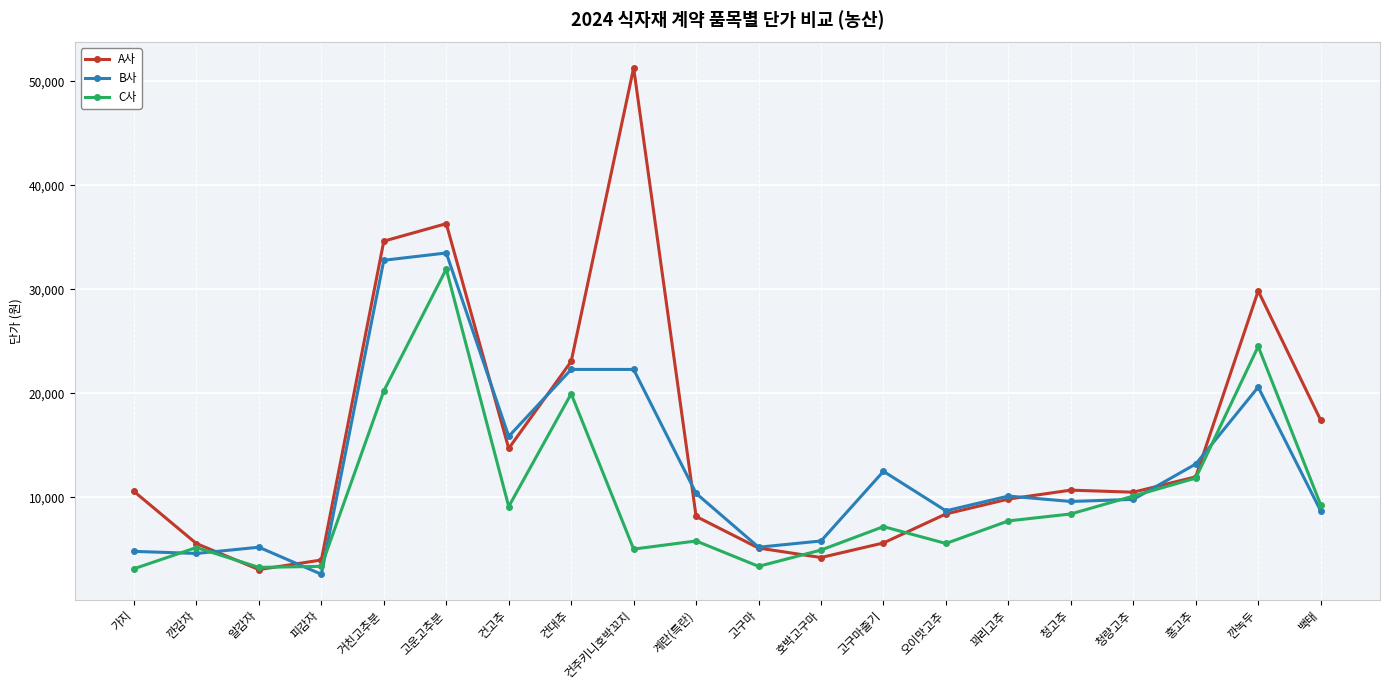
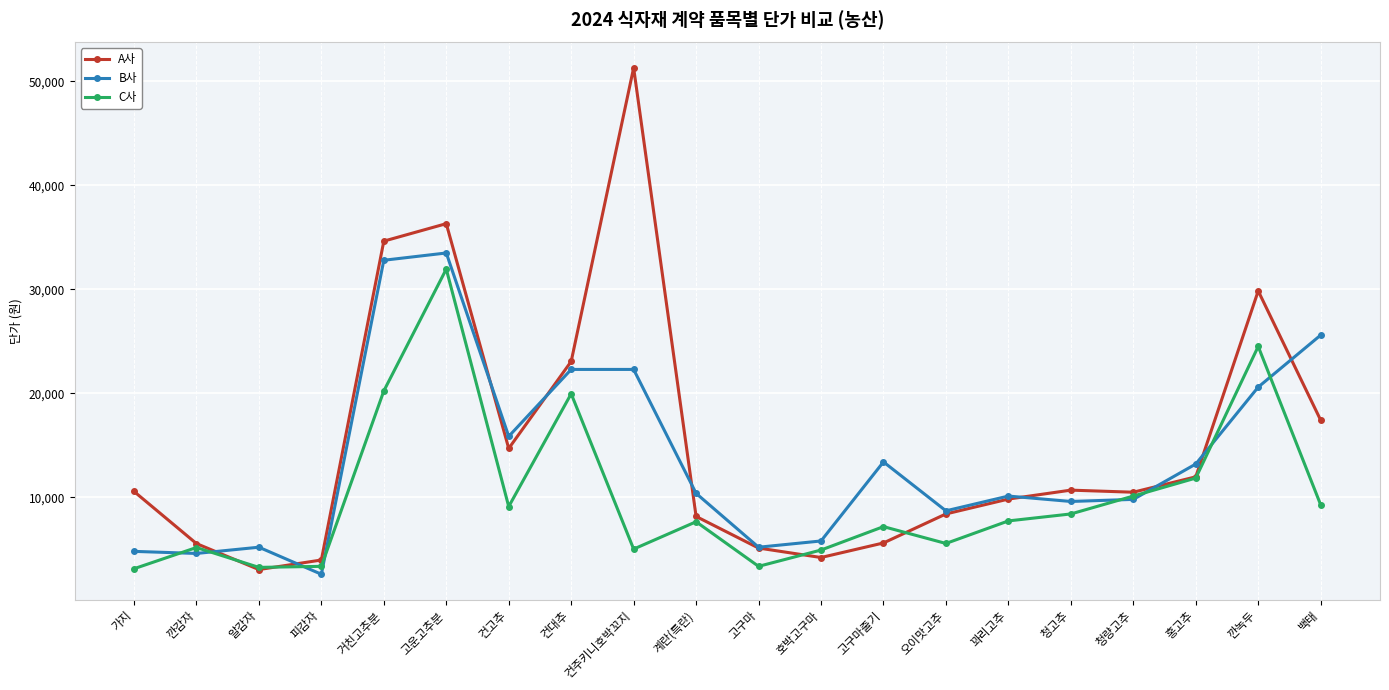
  {
    "A사": {
      "가지": "10,600",
      "깐감자": "5,600",
      "피감자": "4,000",
      "거친고추분": "34,600",
      "고운고추분": "36,300",
      "건고추": "14,700",
      "건대추": "23,100",
      "건주키니호박꼬지": "51,300",
      "계란(특란)": "8,200",
      "호박고구마": "4,200",
      "고구마줄기": "5,600",
      "오이맛고추": "8,400",
      "꽈리고추": "9,800",
      "청고추": "10,700",
      "청량고추": "10,500",
      "깐녹두": "29,900",
      "백태": "17,400"
    },
    "B사": {
      "가지": "4,800",
      "깐감자": "4,600",
      "알감자": "5,200",
      "피감자": "2,600",
      "거친고추분": "32,800",
      "고운고추분": "33,500",
      "건고추": "15,900",
      "건대추": "22,300",
      "건주키니호박꼬지": "22,300",
      "계란(특란)": "10,400",
      "호박고구마": "5,800",
-     "고구마줄기": "12,500",
+     "고구마줄기": "13,400",
      "오이맛고추": "8,700",
      "꽈리고추": "10,100",
      "청고추": "9,600",
      "청량고추": "9,800",
      "홍고추": "13,200",
      "깐녹두": "20,600",
-     "백태": "8,700"
+     "백태": "25,600"
    },
    "C사": {
      "가지": "3,100",
      "깐감자": "5,200",
      "피감자": "3,400",
      "거친고추분": "20,200",
      "고운고추분": "32,000",
      "건고추": "9,100",
      "건대추": "20,000",
      "건주키니호박꼬지": "5,000",
-     "계란(특란)": "5,800",
+     "계란(특란)": "7,700",
      "고구마": "3,400",
      "호박고구마": "4,900",
      "고구마줄기": "7,200",
      "오이맛고추": "5,600",
      "꽈리고추": "7,700",
      "청고추": "8,400",
      "청량고추": "10,100",
      "깐녹두": "24,500",
      "백태": "9,300"
    }
  }
